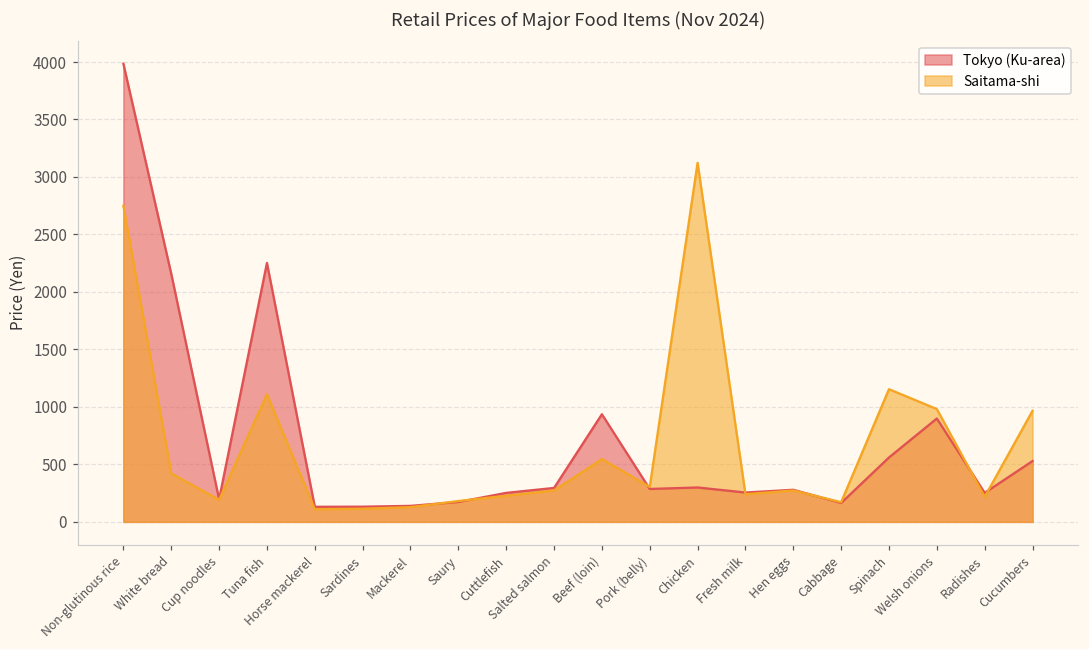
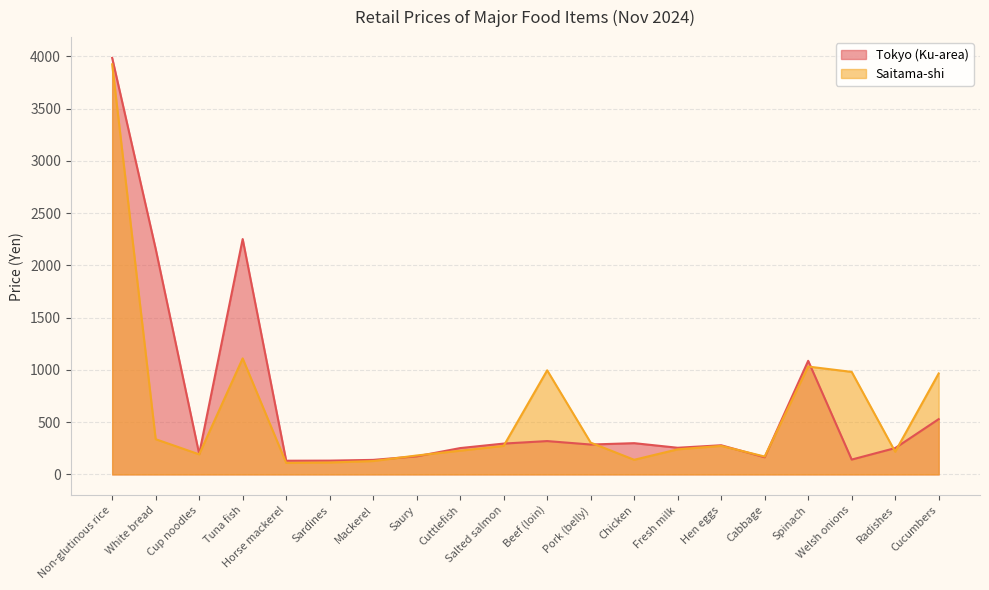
  {
    "Tokyo (Ku-area)": {
      "Non-glutinous rice": 3990,
      "White bread": 2160,
      "Tuna fish": 2250,
      "Cuttlefish": 250,
-     "Beef (loin)": 940,
+     "Beef (loin)": 320,
      "Chicken": 300,
-     "Spinach": 560,
-     "Welsh onions": 900,
+     "Spinach": 1090,
+     "Welsh onions": 140,
      "Radishes": 250,
      "Cucumbers": 530
    },
    "Saitama-shi": {
-     "Non-glutinous rice": 2750,
-     "White bread": 420,
+     "Non-glutinous rice": 3920,
+     "White bread": 340,
      "Tuna fish": 1110,
      "Cuttlefish": 230,
-     "Beef (loin)": 550,
-     "Chicken": 3120,
-     "Spinach": 1150,
+     "Beef (loin)": 1000,
+     "Chicken": 140,
+     "Spinach": 1030,
      "Welsh onions": 980,
      "Radishes": 220,
      "Cucumbers": 970
    }
  }
